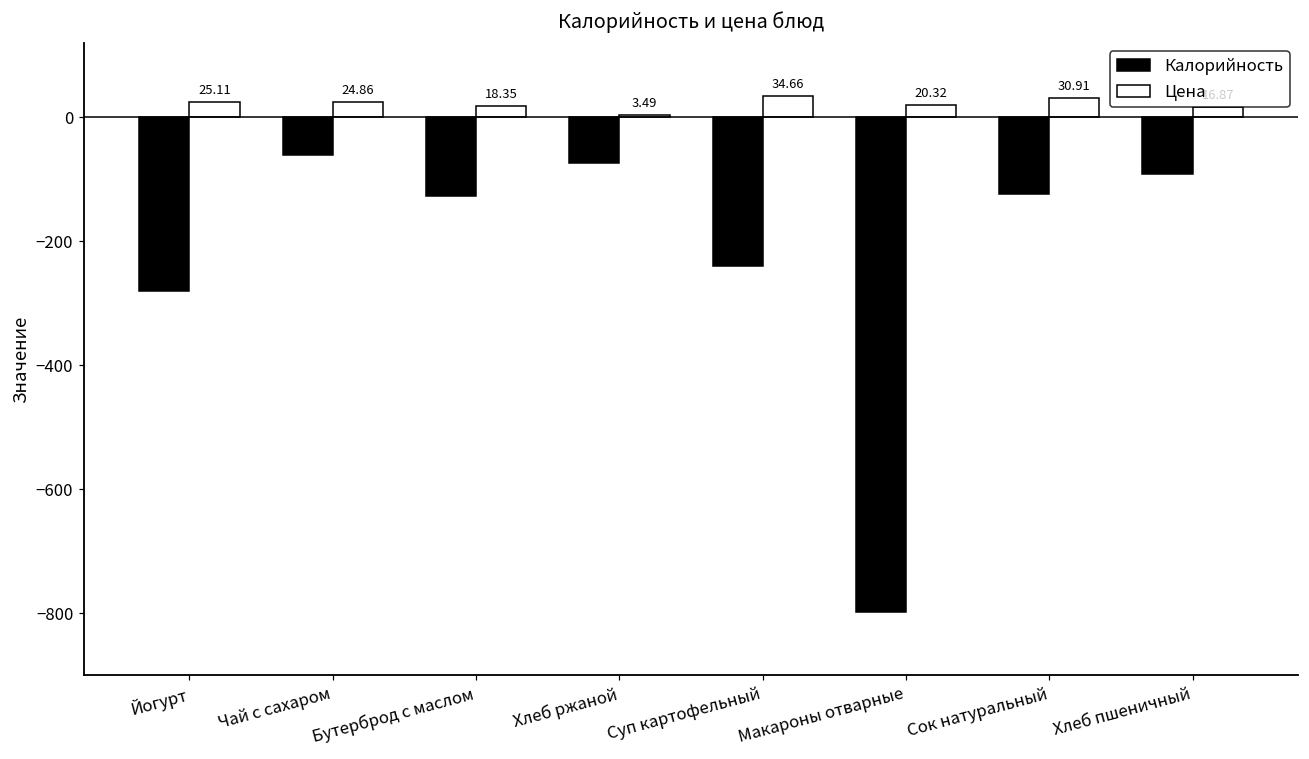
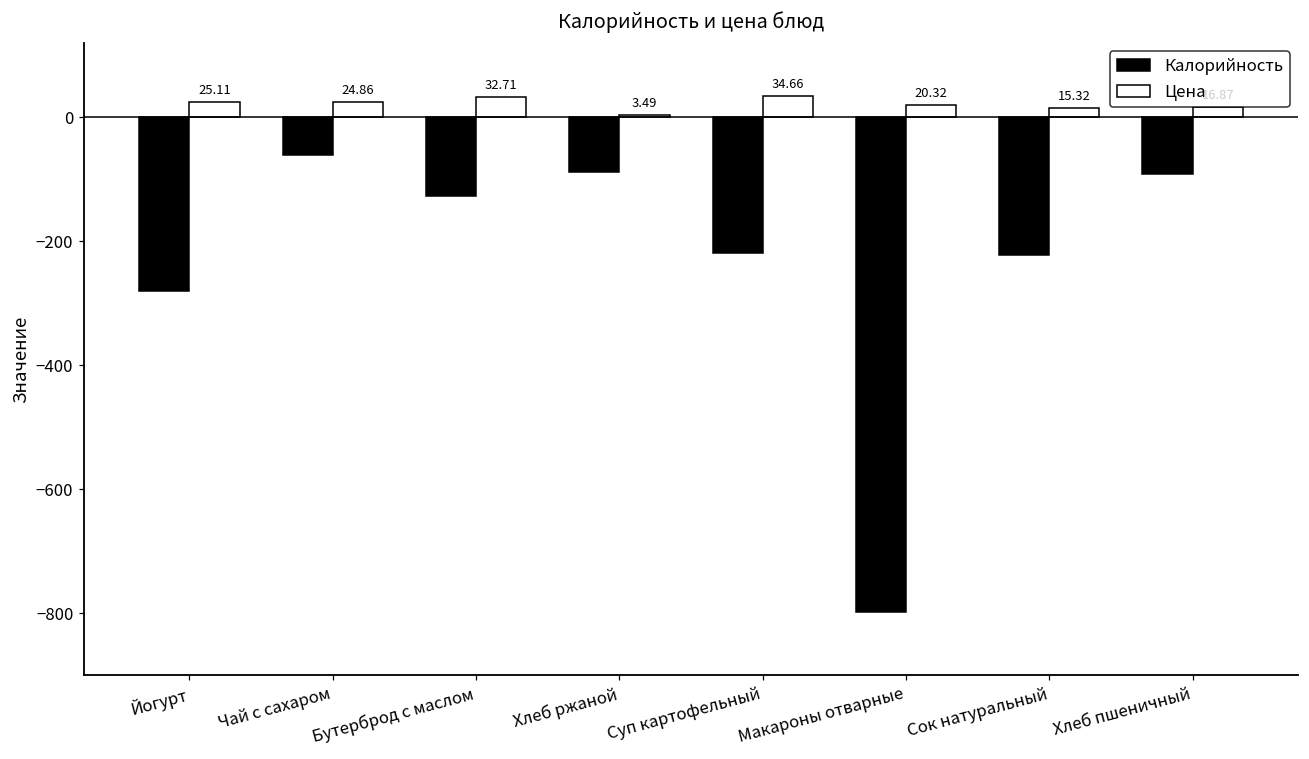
  {
    "Калорийность": {
      "Йогурт": -280,
      "Чай с сахаром": -60,
      "Бутерброд с маслом": -130,
-     "Хлеб ржаной": -70,
-     "Суп картофельный": -240,
+     "Хлеб ржаной": -90,
+     "Суп картофельный": -220,
      "Макароны отварные": -800,
-     "Сок натуральный": -120,
+     "Сок натуральный": -220,
      "Хлеб пшеничный": -90
    },
    "Цена": {
      "Йогурт": 25.11,
      "Чай с сахаром": 24.86,
-     "Бутерброд с маслом": 18.35,
+     "Бутерброд с маслом": 32.71,
      "Хлеб ржаной": 3.49,
      "Суп картофельный": 34.66,
      "Макароны отварные": 20.32,
-     "Сок натуральный": 30.91
+     "Сок натуральный": 15.32
    }
  }
